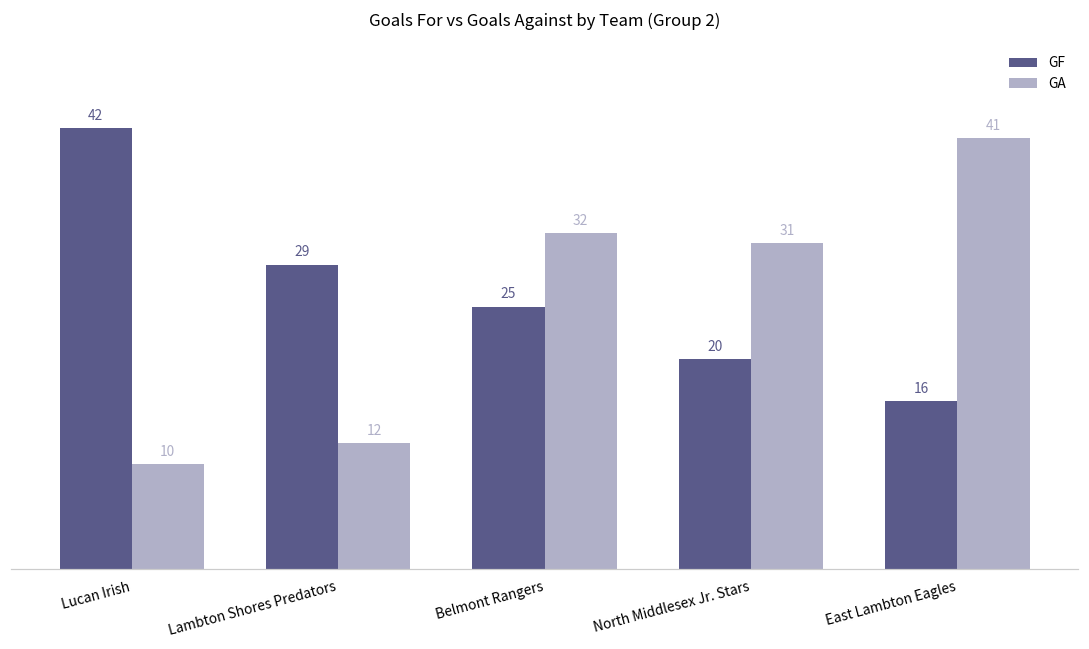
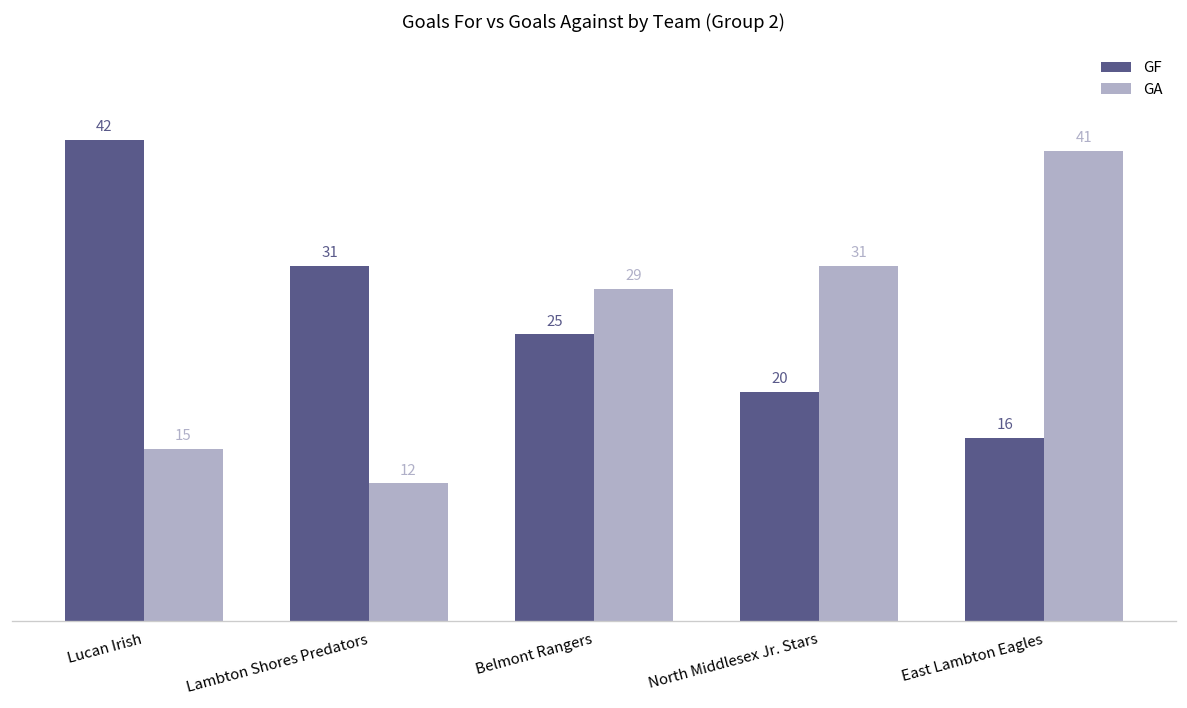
  {
    "GF": {
      "Lucan Irish": 42,
-     "Lambton Shores Predators": 29,
+     "Lambton Shores Predators": 31,
      "Belmont Rangers": 25,
      "North Middlesex Jr. Stars": 20,
      "East Lambton Eagles": 16
    },
    "GA": {
-     "Lucan Irish": 10,
+     "Lucan Irish": 15,
      "Lambton Shores Predators": 12,
-     "Belmont Rangers": 32,
+     "Belmont Rangers": 29,
      "North Middlesex Jr. Stars": 31,
      "East Lambton Eagles": 41
    }
  }
